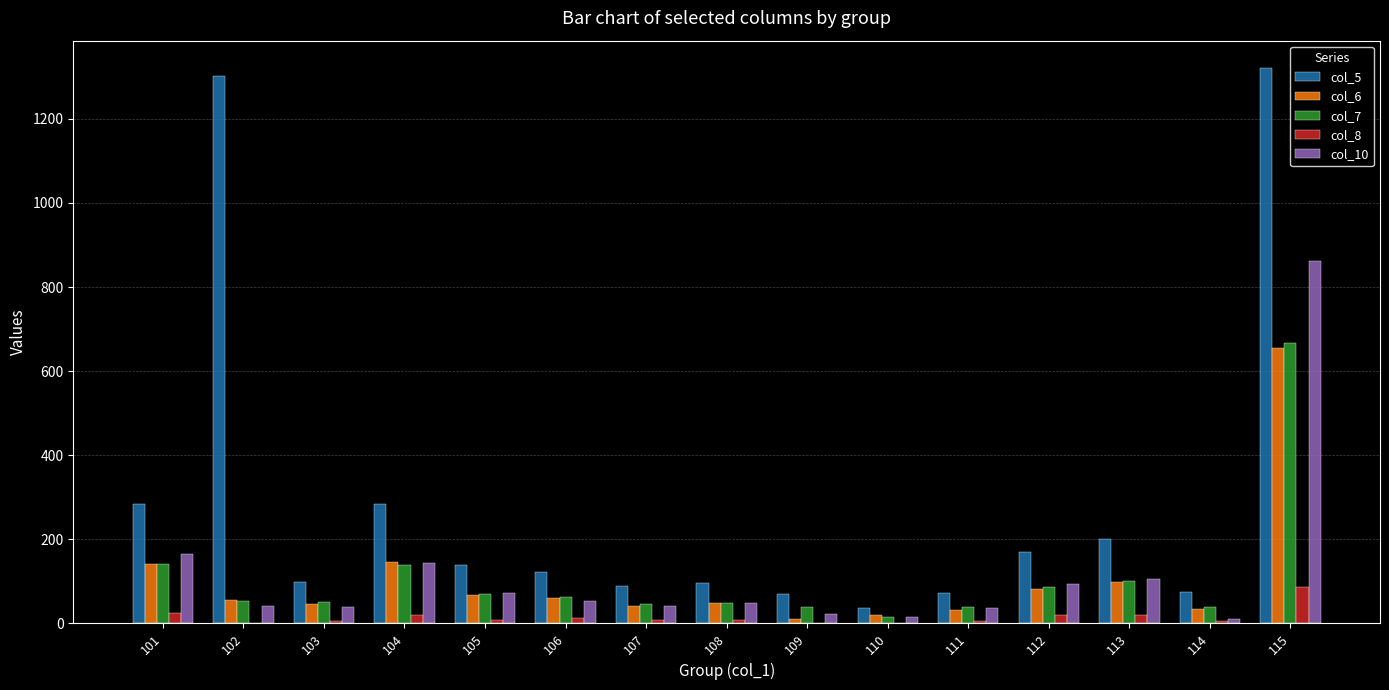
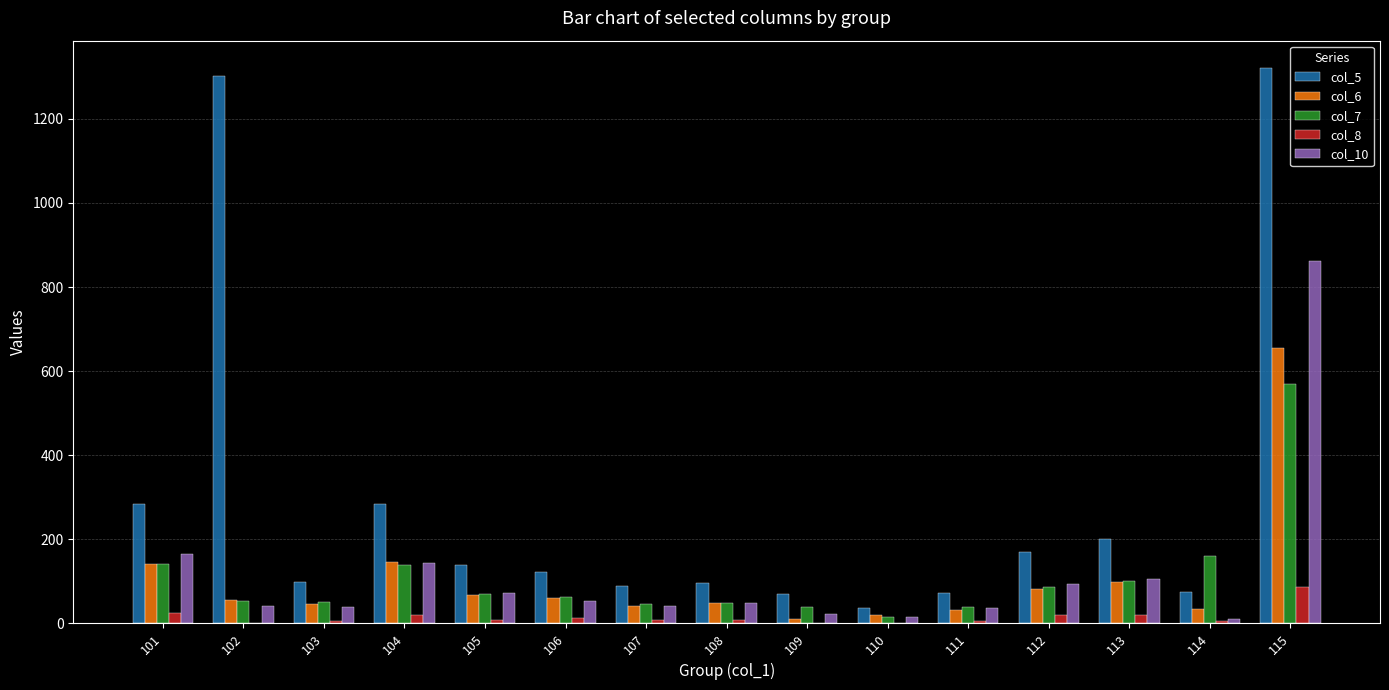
  {
    "col_5": {
      "101": 280,
      "102": 1300,
      "103": 100,
      "104": 290,
      "105": 140,
      "106": 120,
      "107": 90,
      "108": 100,
      "109": 70,
      "110": 40,
      "111": 70,
      "112": 170,
      "113": 200,
      "114": 70,
      "115": 1320
    },
    "col_6": {
      "101": 140,
      "102": 60,
      "103": 50,
      "104": 150,
      "105": 70,
      "106": 60,
      "107": 40,
      "108": 50,
      "109": 10,
      "110": 20,
      "111": 30,
      "112": 80,
      "113": 100,
      "114": 40,
      "115": 650
    },
    "col_7": {
      "101": 140,
      "102": 50,
      "103": 50,
      "104": 140,
      "105": 70,
      "106": 60,
      "107": 50,
      "108": 50,
      "109": 40,
      "110": 20,
      "111": 40,
      "112": 90,
      "113": 100,
-     "114": 40,
-     "115": 670
+     "114": 160,
+     "115": 570
    },
    "col_8": {
      "101": 20,
      "104": 20,
      "105": 10,
      "106": 10,
      "107": 10,
      "108": 10,
      "111": 10,
      "112": 20,
      "113": 20,
      "115": 90
    },
    "col_10": {
      "101": 170,
      "102": 40,
      "103": 40,
      "104": 140,
      "105": 70,
      "106": 50,
      "107": 40,
      "108": 50,
      "109": 20,
      "110": 20,
      "111": 40,
      "112": 90,
      "113": 110,
      "114": 10,
      "115": 860
    }
  }
